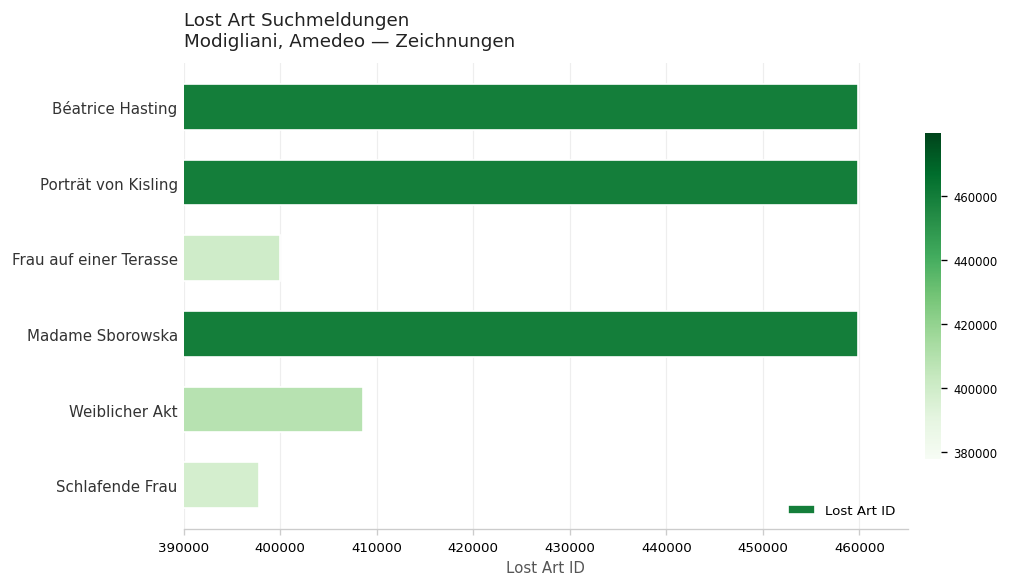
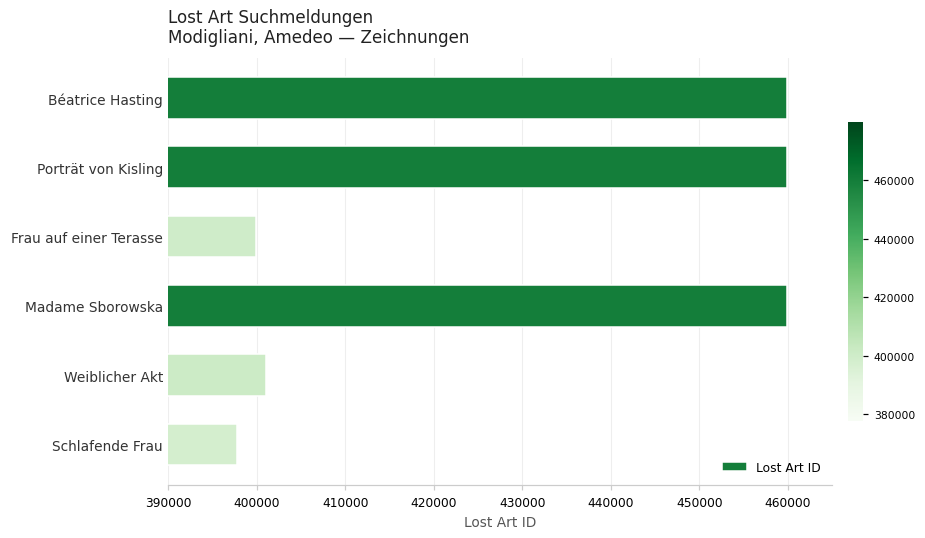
  {
    "Béatrice Hasting": 460000,
    "Porträt von Kisling": 460000,
    "Frau auf einer Terasse": 400000,
    "Madame Sborowska": 460000,
-   "Weiblicher Akt": 409000,
+   "Weiblicher Akt": 401000,
    "Schlafende Frau": 398000
  }
